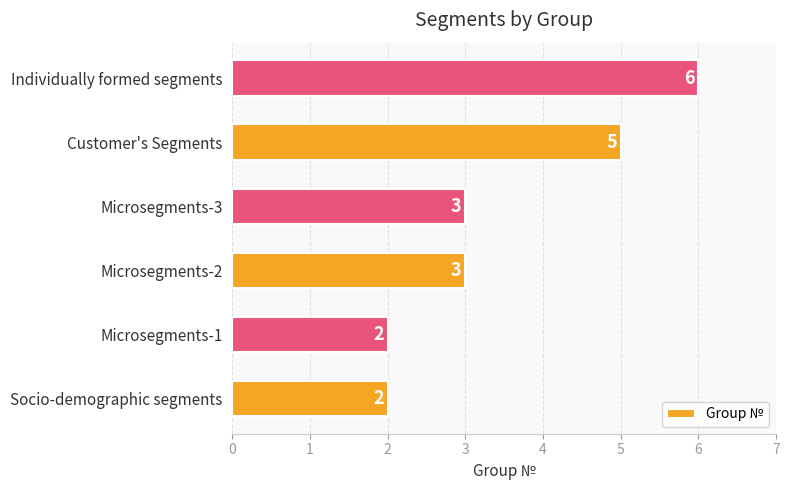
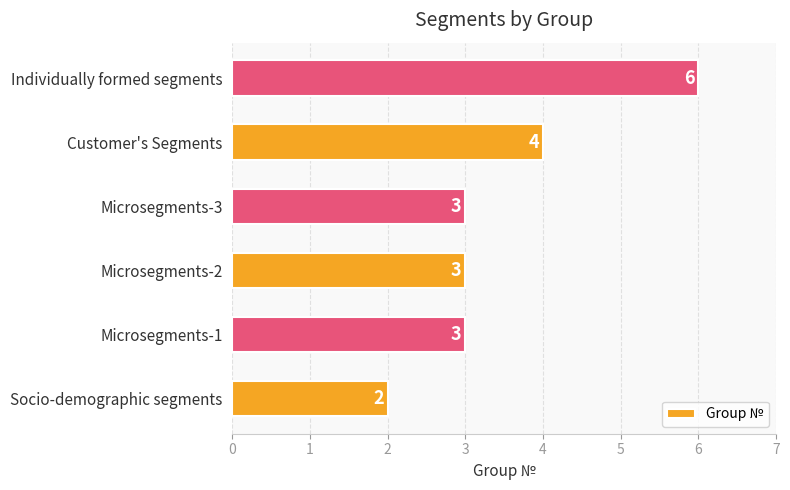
  {
    "Individually formed segments": 6,
-   "Customer's Segments": 5,
+   "Customer's Segments": 4,
    "Microsegments-3": 3,
    "Microsegments-2": 3,
-   "Microsegments-1": 2,
+   "Microsegments-1": 3,
    "Socio-demographic segments": 2
  }
